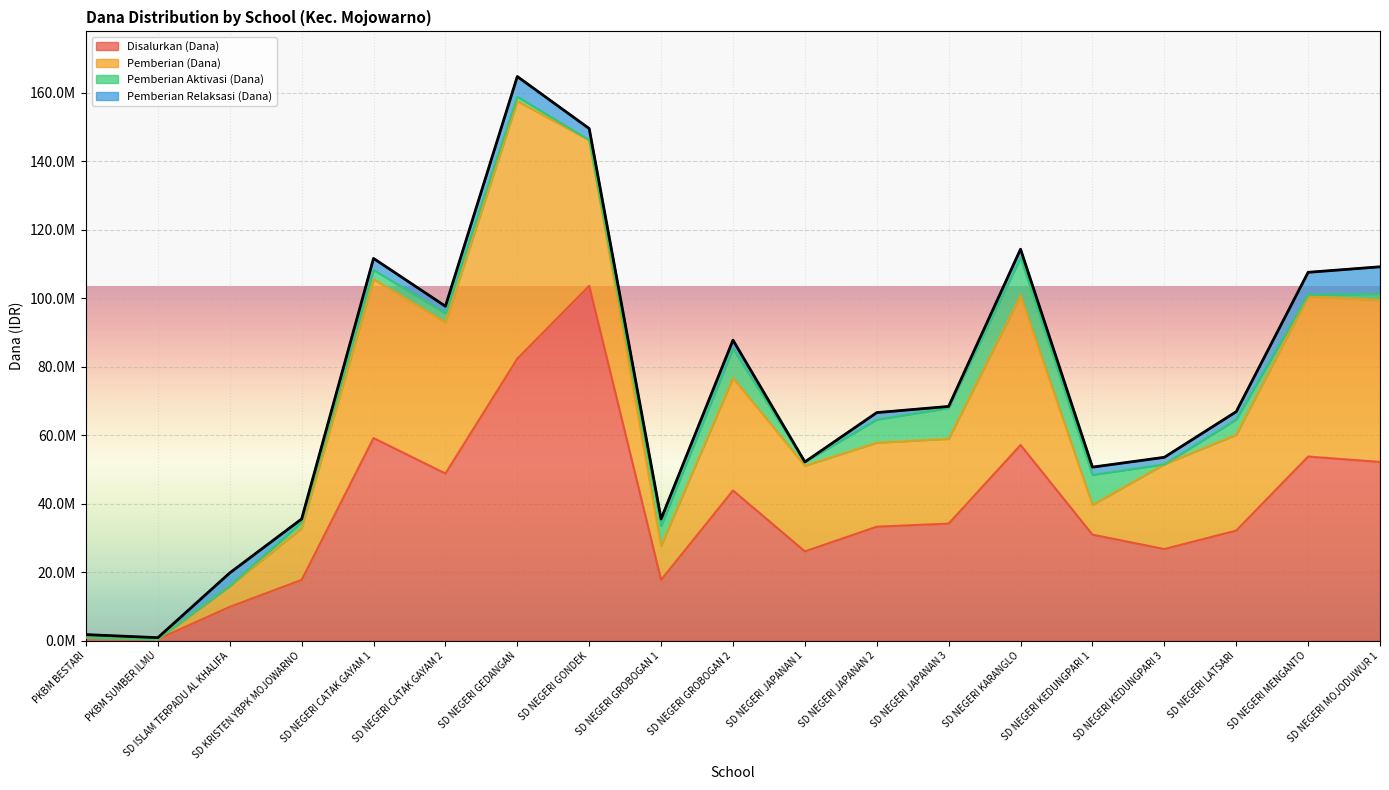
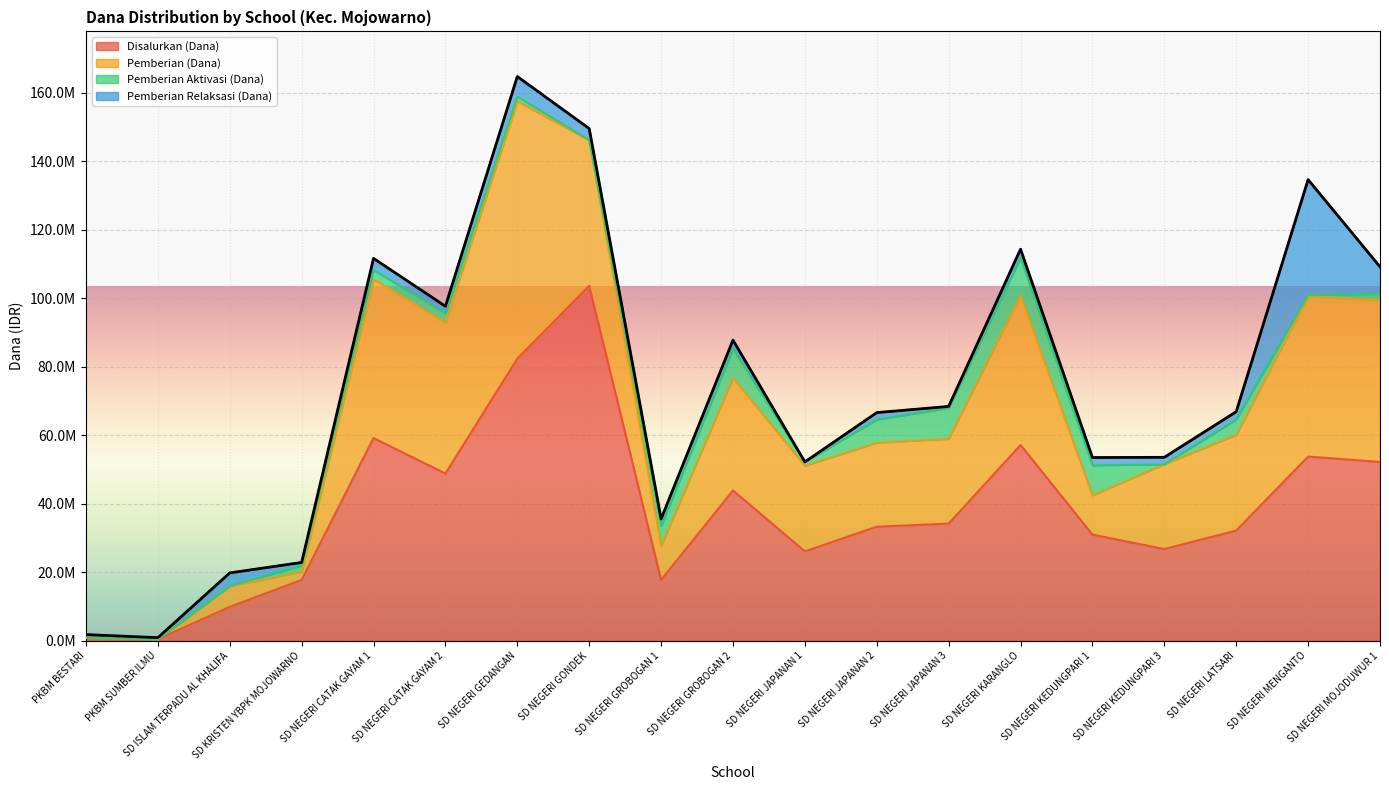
  {
    "Disalurkan (Dana)": {
      "SD ISLAM TERPADU AL KHALIFA": 10000000,
      "SD KRISTEN YBPK MOJOWARNO": 18000000,
      "SD NEGERI CATAK GAYAM 1": 59000000,
      "SD NEGERI CATAK GAYAM 2": 49000000,
      "SD NEGERI GEDANGAN": 82000000,
      "SD NEGERI GONDEK": 104000000,
      "SD NEGERI GROBOGAN 1": 18000000,
      "SD NEGERI GROBOGAN 2": 44000000,
      "SD NEGERI JAPANAN 1": 26000000,
      "SD NEGERI JAPANAN 2": 33000000,
      "SD NEGERI JAPANAN 3": 34000000,
      "SD NEGERI KARANGLO": 57000000,
      "SD NEGERI KEDUNGPARI 1": 31000000,
      "SD NEGERI KEDUNGPARI 3": 27000000,
      "SD NEGERI LATSARI": 32000000,
      "SD NEGERI MENGANTO": 54000000,
      "SD NEGERI MOJODUWUR 1": 52000000
    },
    "Pemberian (Dana)": {
-     "SD KRISTEN YBPK MOJOWARNO": 15000000,
+     "SD KRISTEN YBPK MOJOWARNO": 2000000,
      "SD NEGERI CATAK GAYAM 1": 46000000,
      "SD NEGERI CATAK GAYAM 2": 44000000,
      "SD NEGERI GEDANGAN": 75000000,
      "SD NEGERI GROBOGAN 1": 10000000,
      "SD NEGERI GROBOGAN 2": 33000000,
      "SD NEGERI JAPANAN 1": 25000000,
      "SD NEGERI JAPANAN 2": 25000000,
      "SD NEGERI JAPANAN 3": 25000000,
      "SD NEGERI KARANGLO": 44000000,
-     "SD NEGERI KEDUNGPARI 1": 9000000,
+     "SD NEGERI KEDUNGPARI 1": 11000000,
      "SD NEGERI LATSARI": 28000000,
      "SD NEGERI MOJODUWUR 1": 47000000
    },
    "Pemberian Aktivasi (Dana)": {
      "SD KRISTEN YBPK MOJOWARNO": 2000000,
      "SD NEGERI CATAK GAYAM 1": 3000000,
      "SD NEGERI CATAK GAYAM 2": 3000000,
      "SD NEGERI GEDANGAN": 1000000,
      "SD NEGERI GROBOGAN 1": 6000000,
      "SD NEGERI GROBOGAN 2": 9000000,
      "SD NEGERI JAPANAN 2": 7000000,
      "SD NEGERI KARANGLO": 11000000,
      "SD NEGERI KEDUNGPARI 1": 9000000,
      "SD NEGERI LATSARI": 5000000,
      "SD NEGERI MOJODUWUR 1": 2000000
    },
    "Pemberian Relaksasi (Dana)": {
      "PKBM BESTARI": 1000000,
      "SD ISLAM TERPADU AL KHALIFA": 4000000,
      "SD KRISTEN YBPK MOJOWARNO": 1000000,
      "SD NEGERI CATAK GAYAM 1": 3000000,
      "SD NEGERI CATAK GAYAM 2": 2000000,
      "SD NEGERI GEDANGAN": 6000000,
      "SD NEGERI GONDEK": 3000000,
      "SD NEGERI GROBOGAN 1": 2000000,
      "SD NEGERI GROBOGAN 2": 2000000,
      "SD NEGERI JAPANAN 2": 2000000,
      "SD NEGERI KARANGLO": 2000000,
      "SD NEGERI KEDUNGPARI 1": 2000000,
      "SD NEGERI KEDUNGPARI 3": 2000000,
      "SD NEGERI LATSARI": 2000000,
-     "SD NEGERI MENGANTO": 7000000,
+     "SD NEGERI MENGANTO": 34000000,
      "SD NEGERI MOJODUWUR 1": 8000000
    }
  }
